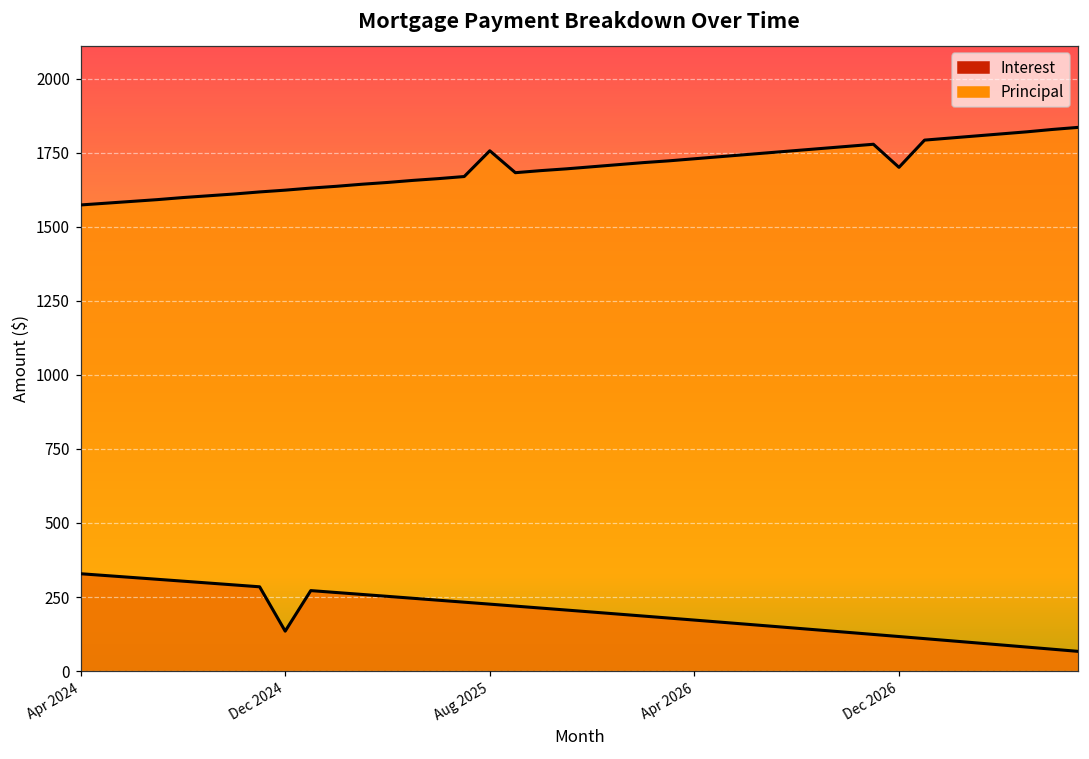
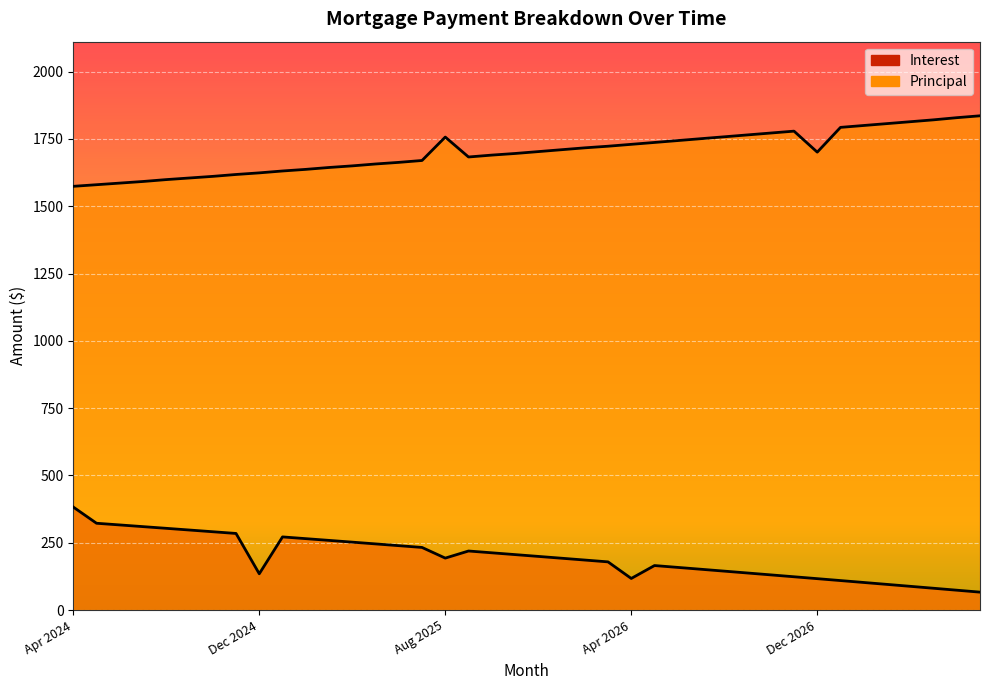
  {
    "Interest": {
-     "Apr 2024": 330,
+     "Apr 2024": 380,
      "Dec 2024": 130,
-     "Aug 2025": 230,
-     "Apr 2026": 170,
+     "Aug 2025": 190,
+     "Apr 2026": 120,
      "Dec 2026": 120
    },
    "Principal": {
      "Apr 2024": 1570,
      "Dec 2024": 1620,
      "Aug 2025": 1760,
      "Apr 2026": 1730,
      "Dec 2026": 1700
    }
  }
